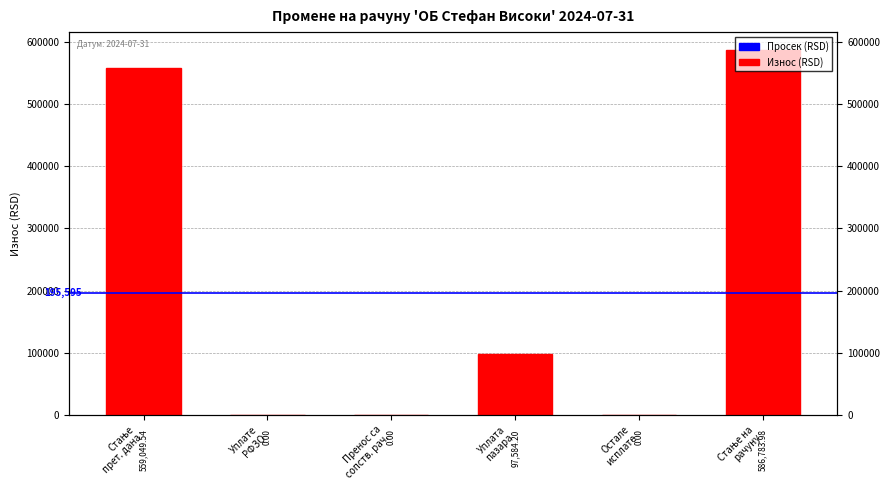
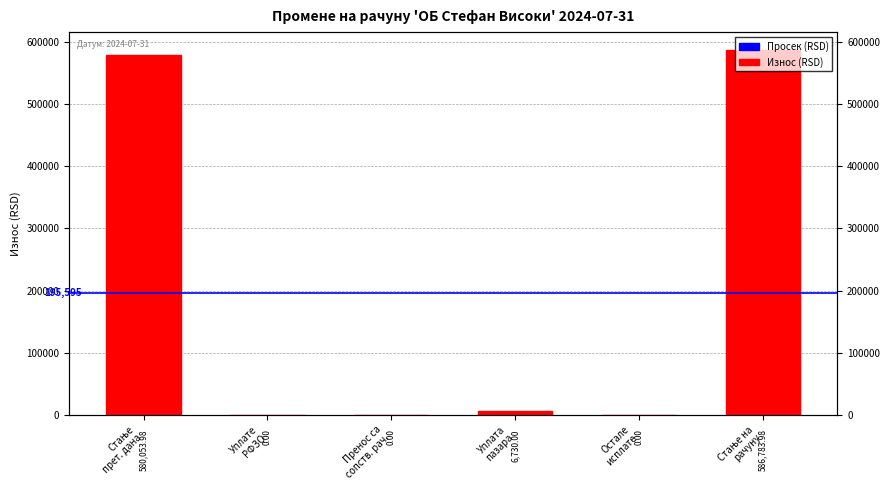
  {
-   "Стање прет. дана": "559,049.54",
+   "Стање прет. дана": "580,053.98",
    "Уплате РФЗО": "0.00",
    "Пренос са сопств. рач.": "0.00",
-   "Уплата пазара": "97,584.20",
+   "Уплата пазара": "6,730.00",
    "Остале исплате": "0.00"
  }
